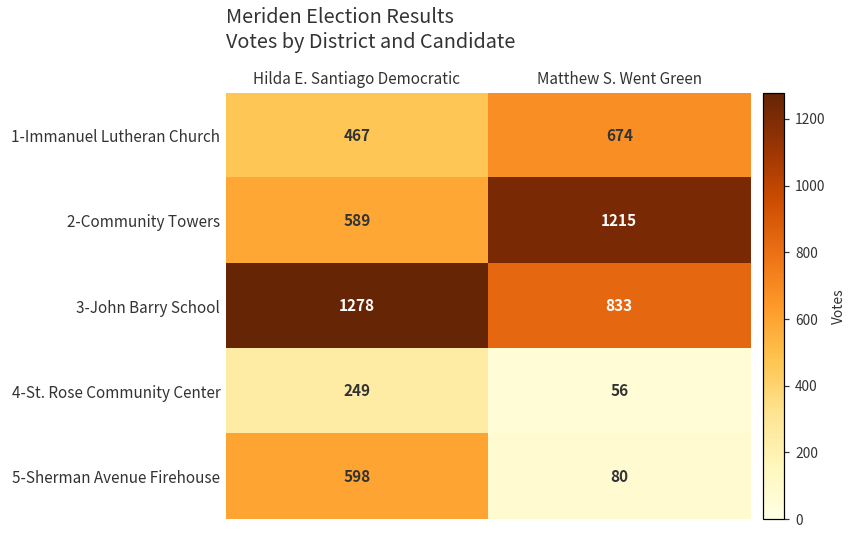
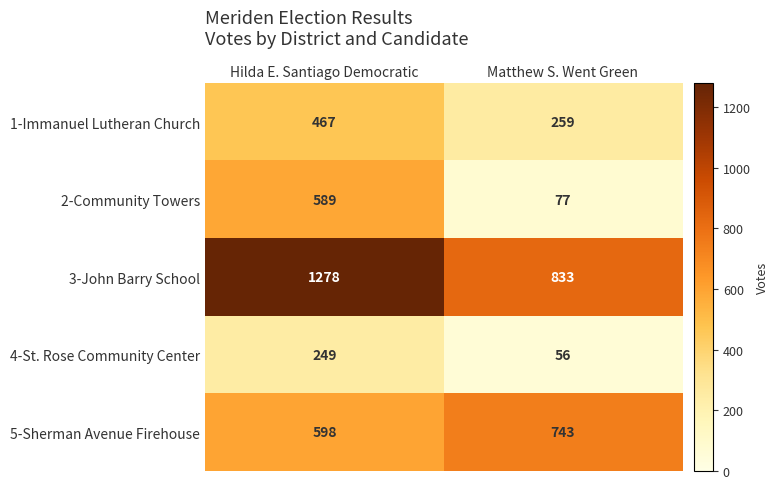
  {
    "1-Immanuel Lutheran Church": {
      "Hilda E. Santiago Democratic": 467,
-     "Matthew S. Went Green": 674
+     "Matthew S. Went Green": 259
    },
    "2-Community Towers": {
      "Hilda E. Santiago Democratic": 589,
-     "Matthew S. Went Green": 1215
+     "Matthew S. Went Green": 77
    },
    "3-John Barry School": {
      "Hilda E. Santiago Democratic": 1278,
      "Matthew S. Went Green": 833
    },
    "4-St. Rose Community Center": {
      "Hilda E. Santiago Democratic": 249,
      "Matthew S. Went Green": 56
    },
    "5-Sherman Avenue Firehouse": {
      "Hilda E. Santiago Democratic": 598,
-     "Matthew S. Went Green": 80
+     "Matthew S. Went Green": 743
    }
  }
